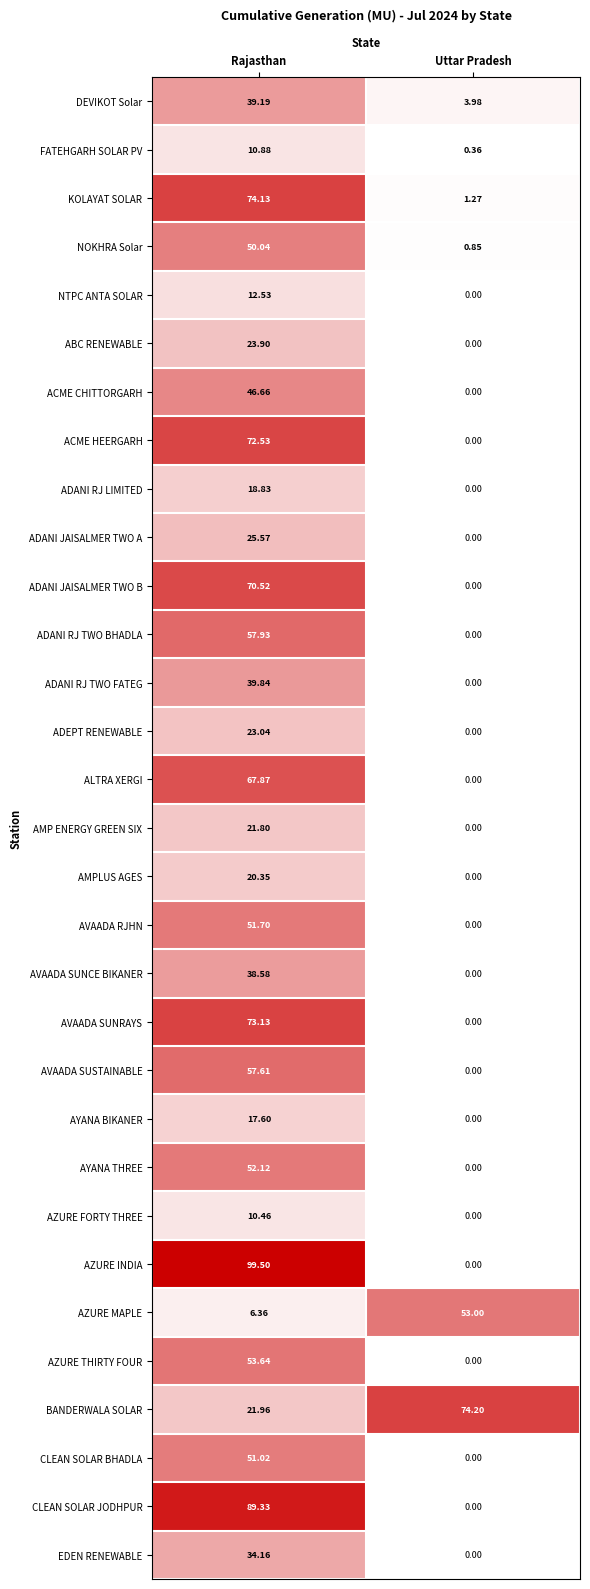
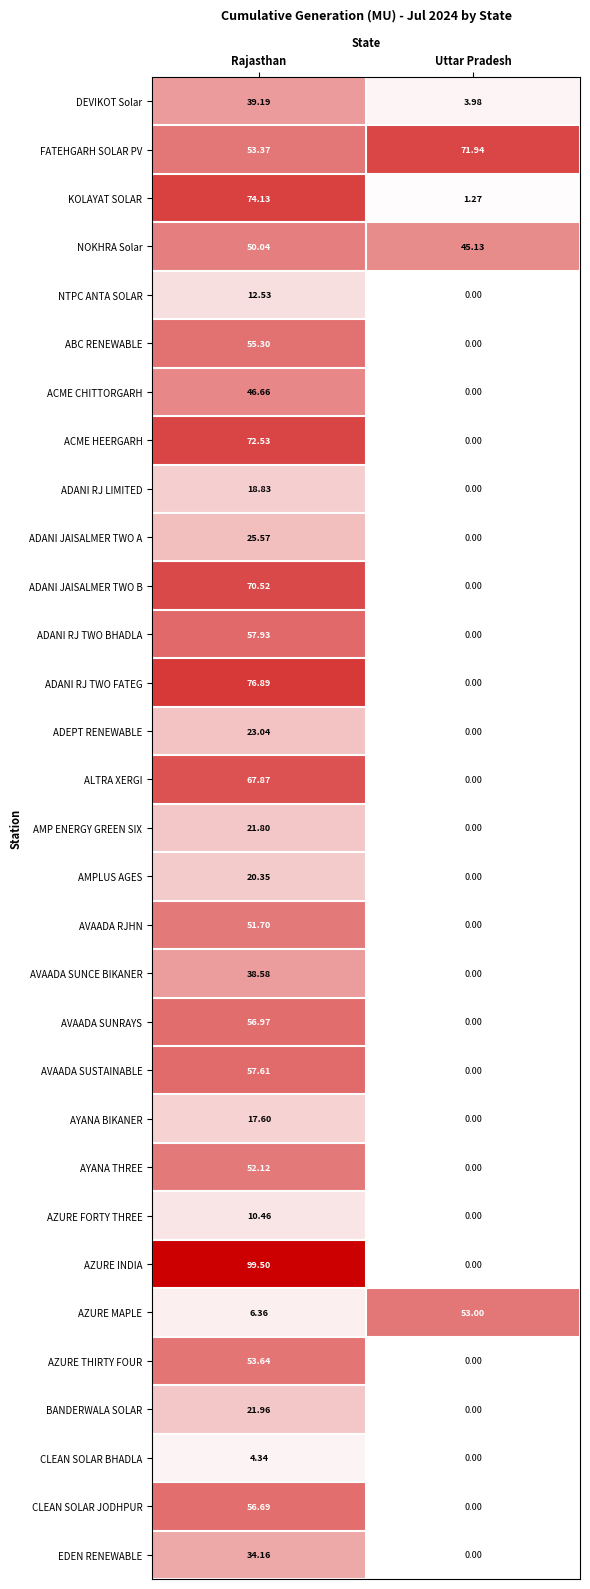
  {
    "DEVIKOT Solar": {
      "Rajasthan": 39.19,
      "Uttar Pradesh": 3.98
    },
    "FATEHGARH SOLAR PV": {
-     "Rajasthan": 10.88,
-     "Uttar Pradesh": 0.36
+     "Rajasthan": 53.37,
+     "Uttar Pradesh": 71.94
    },
    "KOLAYAT SOLAR": {
      "Rajasthan": 74.13,
      "Uttar Pradesh": 1.27
    },
    "NOKHRA Solar": {
      "Rajasthan": 50.04,
-     "Uttar Pradesh": 0.85
+     "Uttar Pradesh": 45.13
    },
    "NTPC ANTA SOLAR": {
      "Rajasthan": 12.53,
      "Uttar Pradesh": 0.00
    },
    "ABC RENEWABLE": {
-     "Rajasthan": 23.90,
+     "Rajasthan": 55.30,
      "Uttar Pradesh": 0.00
    },
    "ACME CHITTORGARH": {
      "Rajasthan": 46.66,
      "Uttar Pradesh": 0.00
    },
    "ACME HEERGARH": {
      "Rajasthan": 72.53,
      "Uttar Pradesh": 0.00
    },
    "ADANI RJ LIMITED": {
      "Rajasthan": 18.83,
      "Uttar Pradesh": 0.00
    },
    "ADANI JAISALMER TWO A": {
      "Rajasthan": 25.57,
      "Uttar Pradesh": 0.00
    },
    "ADANI JAISALMER TWO B": {
      "Rajasthan": 70.52,
      "Uttar Pradesh": 0.00
    },
    "ADANI RJ TWO BHADLA": {
      "Rajasthan": 57.93,
      "Uttar Pradesh": 0.00
    },
    "ADANI RJ TWO FATEG": {
-     "Rajasthan": 39.84,
+     "Rajasthan": 76.89,
      "Uttar Pradesh": 0.00
    },
    "ADEPT RENEWABLE": {
      "Rajasthan": 23.04,
      "Uttar Pradesh": 0.00
    },
    "ALTRA XERGI": {
      "Rajasthan": 67.87,
      "Uttar Pradesh": 0.00
    },
    "AMP ENERGY GREEN SIX": {
      "Rajasthan": 21.80,
      "Uttar Pradesh": 0.00
    },
    "AMPLUS AGES": {
      "Rajasthan": 20.35,
      "Uttar Pradesh": 0.00
    },
    "AVAADA RJHN": {
      "Rajasthan": 51.70,
      "Uttar Pradesh": 0.00
    },
    "AVAADA SUNCE BIKANER": {
      "Rajasthan": 38.58,
      "Uttar Pradesh": 0.00
    },
    "AVAADA SUNRAYS": {
-     "Rajasthan": 73.13,
+     "Rajasthan": 56.97,
      "Uttar Pradesh": 0.00
    },
    "AVAADA SUSTAINABLE": {
      "Rajasthan": 57.61,
      "Uttar Pradesh": 0.00
    },
    "AYANA BIKANER": {
      "Rajasthan": 17.60,
      "Uttar Pradesh": 0.00
    },
    "AYANA THREE": {
      "Rajasthan": 52.12,
      "Uttar Pradesh": 0.00
    },
    "AZURE FORTY THREE": {
      "Rajasthan": 10.46,
      "Uttar Pradesh": 0.00
    },
    "AZURE INDIA": {
      "Rajasthan": 99.50,
      "Uttar Pradesh": 0.00
    },
    "AZURE MAPLE": {
      "Rajasthan": 6.36,
      "Uttar Pradesh": 53.00
    },
    "AZURE THIRTY FOUR": {
      "Rajasthan": 53.64,
      "Uttar Pradesh": 0.00
    },
    "BANDERWALA SOLAR": {
      "Rajasthan": 21.96,
-     "Uttar Pradesh": 74.20
+     "Uttar Pradesh": 0.00
    },
    "CLEAN SOLAR BHADLA": {
-     "Rajasthan": 51.02,
+     "Rajasthan": 4.34,
      "Uttar Pradesh": 0.00
    },
    "CLEAN SOLAR JODHPUR": {
-     "Rajasthan": 89.33,
+     "Rajasthan": 56.69,
      "Uttar Pradesh": 0.00
    },
    "EDEN RENEWABLE": {
      "Rajasthan": 34.16,
      "Uttar Pradesh": 0.00
    }
  }
